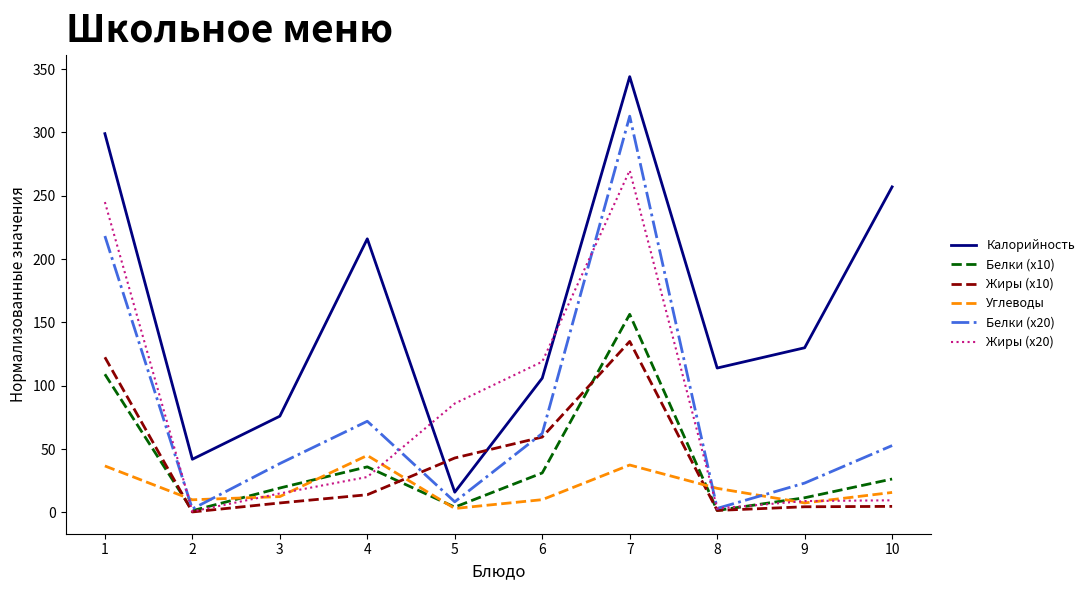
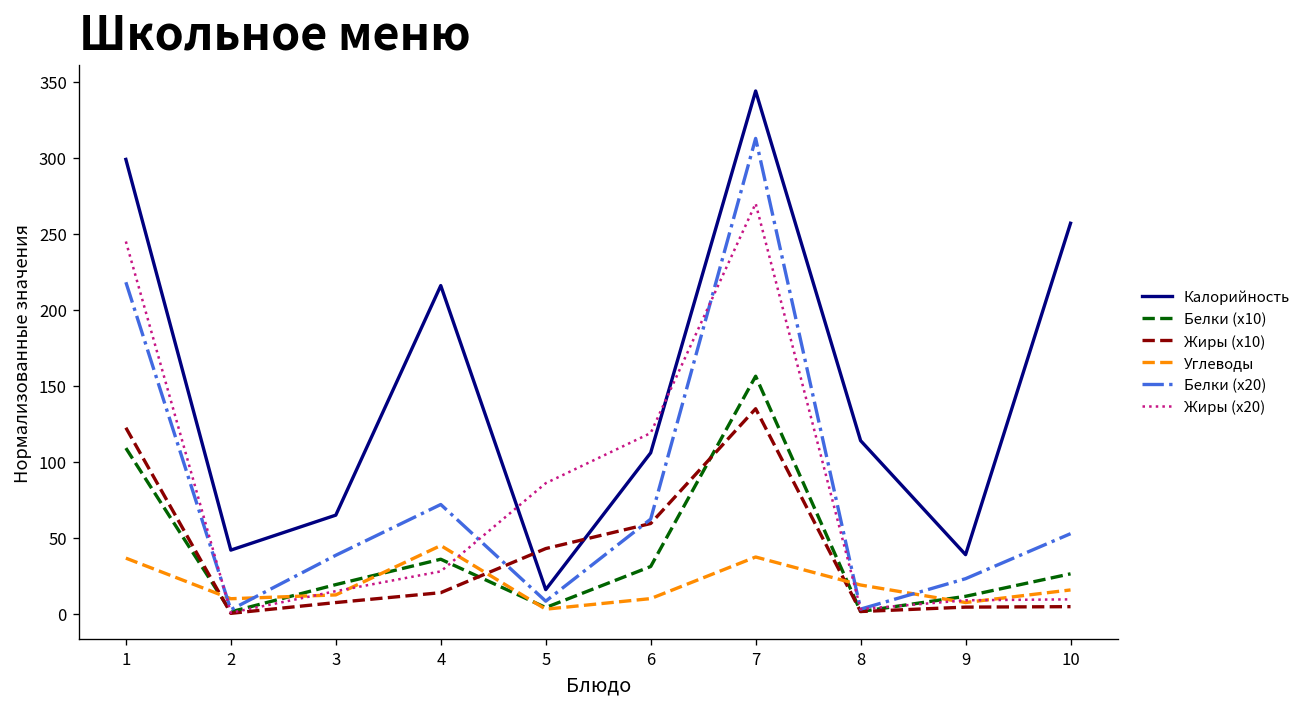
  {
    "Калорийность": {
      "1": 299,
      "2": 42,
-     "3": 76,
+     "3": 65,
      "4": 216,
      "5": 16,
      "6": 106,
      "7": 344,
      "8": 114,
-     "9": 130,
+     "9": 39,
      "10": 257
    },
    "Белки (x10)": {
      "1": 109,
      "3": 19,
      "4": 36,
      "6": 31,
      "7": 156,
      "9": 12,
      "10": 26
    },
    "Жиры (x10)": {
      "1": 123,
      "3": 8,
      "4": 14,
      "5": 43,
      "6": 60,
      "7": 135,
      "9": 5,
      "10": 5
    },
    "Углеводы": {
      "1": 37,
      "2": 10,
      "3": 13,
      "4": 45,
      "6": 10,
      "7": 37,
      "8": 19,
      "10": 16
    },
    "Белки (x20)": {
      "1": 218,
      "3": 39,
      "4": 72,
      "5": 8,
      "6": 62,
      "7": 313,
      "9": 23,
      "10": 53
    },
    "Жиры (x20)": {
      "1": 245,
      "3": 15,
      "4": 28,
      "5": 86,
      "6": 119,
      "7": 270,
      "10": 10
    }
  }
